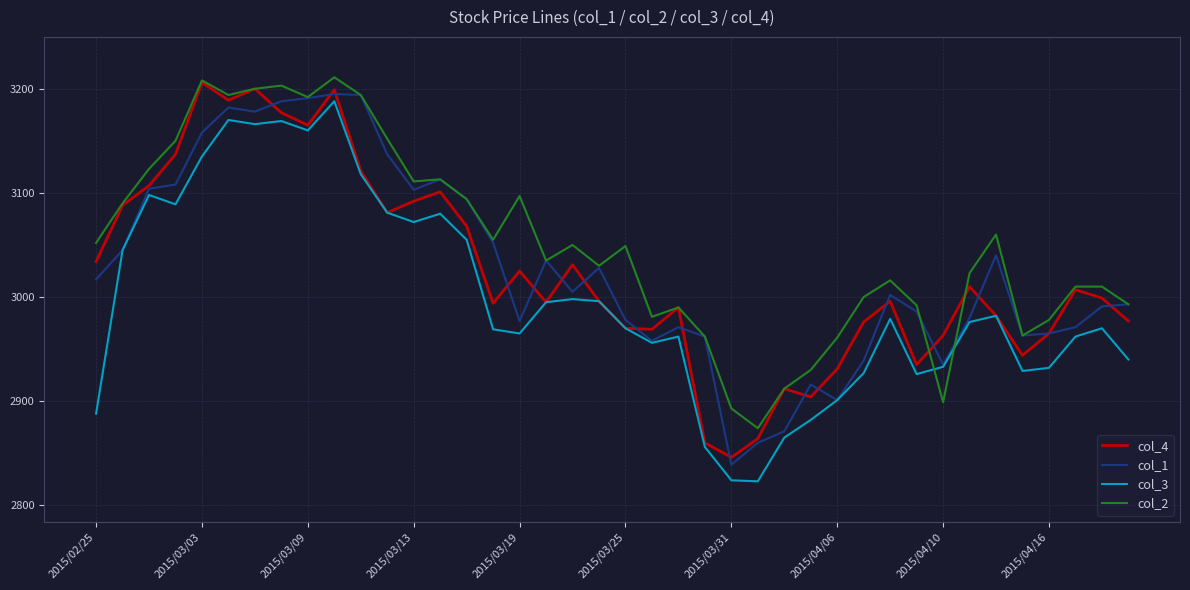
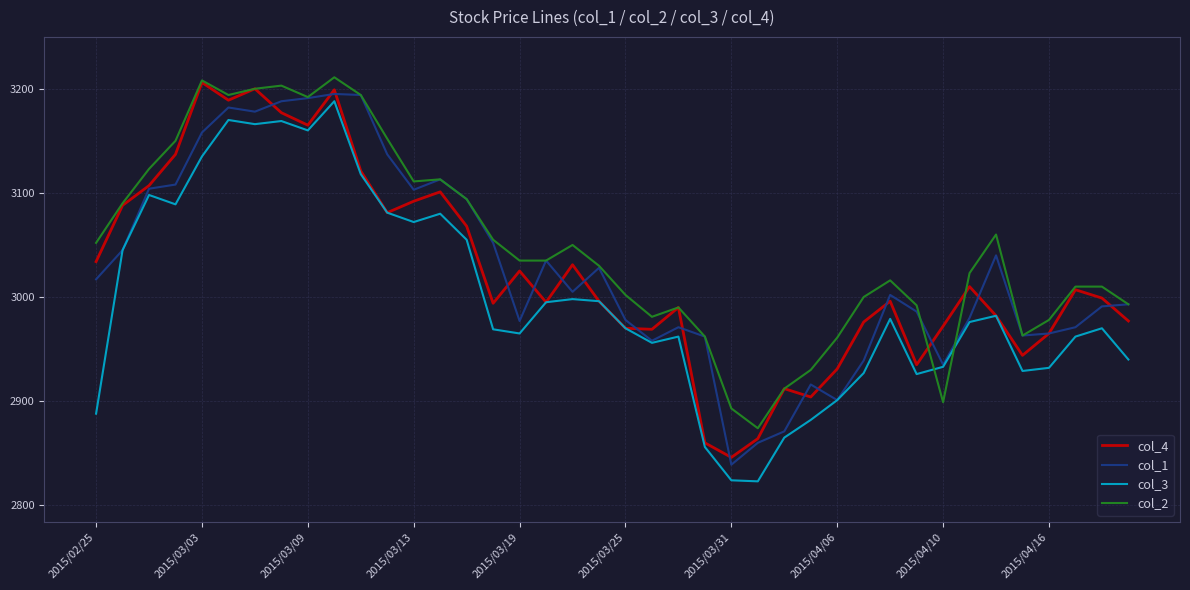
  {
    "col_4": {
      "2015/02/25": 3034,
      "2015/03/09": 3165,
      "2015/03/13": 3092,
      "2015/03/19": 3025,
      "2015/03/31": 2846,
      "2015/04/06": 2931,
-     "2015/04/10": 2963
+     "2015/04/10": 2972
    },
    "col_1": {
      "2015/02/25": 3017,
      "2015/03/03": 3158,
      "2015/03/13": 3103,
      "2015/03/19": 2977,
      "2015/03/25": 2978,
      "2015/03/31": 2839
    },
    "col_3": {
      "2015/02/25": 2888,
      "2015/03/03": 3135,
      "2015/03/09": 3160,
      "2015/03/13": 3072,
      "2015/03/19": 2965,
      "2015/03/31": 2824,
      "2015/04/16": 2932
    },
    "col_2": {
      "2015/02/25": 3052,
      "2015/03/13": 3111,
-     "2015/03/19": 3097,
-     "2015/03/25": 3049,
+     "2015/03/19": 3035,
+     "2015/03/25": 3002,
      "2015/03/31": 2893,
      "2015/04/06": 2961,
      "2015/04/10": 2899,
      "2015/04/16": 2978
    }
  }
